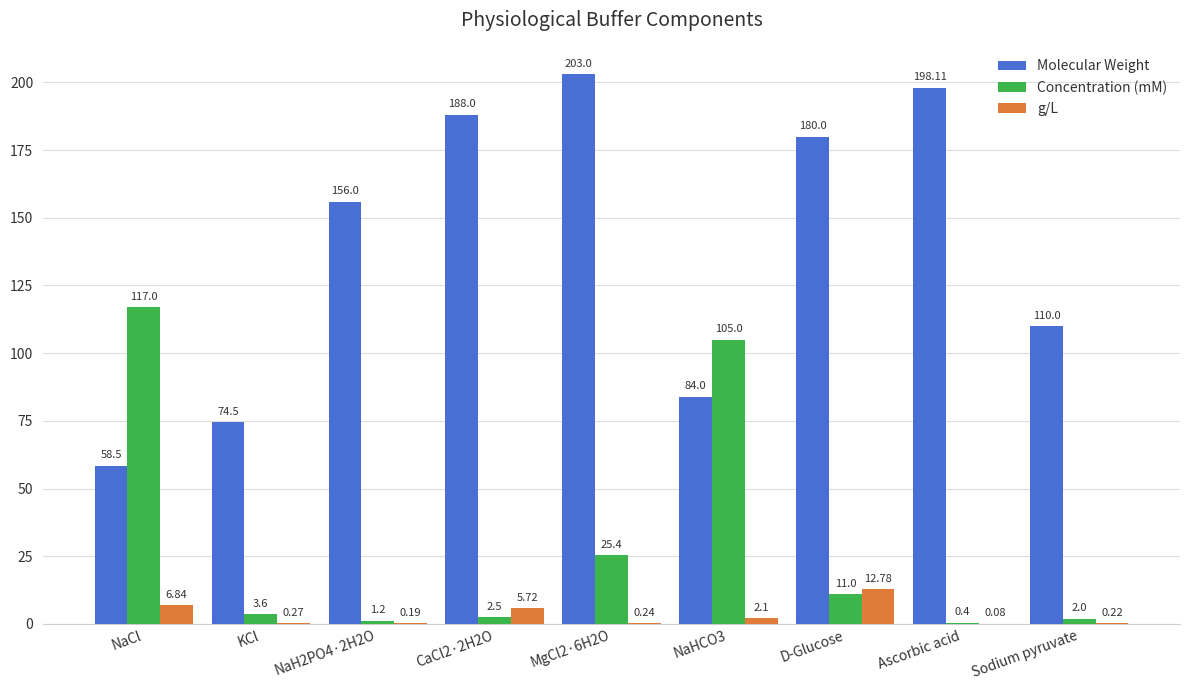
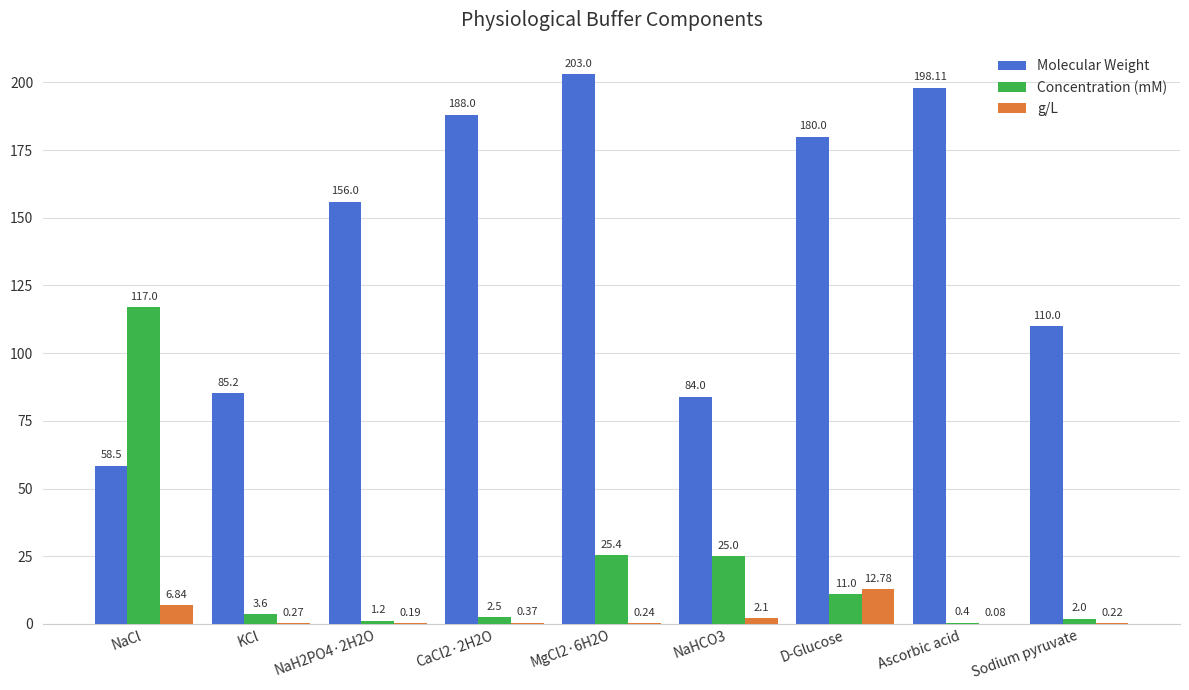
  {
    "Molecular Weight": {
      "NaCl": 58.5,
-     "KCl": 74.5,
+     "KCl": 85.2,
      "NaH2PO4·2H2O": 156.0,
      "CaCl2·2H2O": 188.0,
      "MgCl2·6H2O": 203.0,
      "NaHCO3": 84.0,
      "D-Glucose": 180.0,
      "Ascorbic acid": 198.11,
      "Sodium pyruvate": 110.0
    },
    "Concentration (mM)": {
      "NaCl": 117.0,
      "KCl": 3.6,
      "NaH2PO4·2H2O": 1.2,
      "CaCl2·2H2O": 2.5,
      "MgCl2·6H2O": 25.4,
-     "NaHCO3": 105.0,
+     "NaHCO3": 25.0,
      "D-Glucose": 11.0,
      "Ascorbic acid": 0.4,
      "Sodium pyruvate": 2.0
    },
    "g/L": {
      "NaCl": 6.84,
      "KCl": 0.27,
      "NaH2PO4·2H2O": 0.19,
-     "CaCl2·2H2O": 5.72,
+     "CaCl2·2H2O": 0.37,
      "MgCl2·6H2O": 0.24,
      "NaHCO3": 2.1,
      "D-Glucose": 12.78,
      "Ascorbic acid": 0.08,
      "Sodium pyruvate": 0.22
    }
  }
